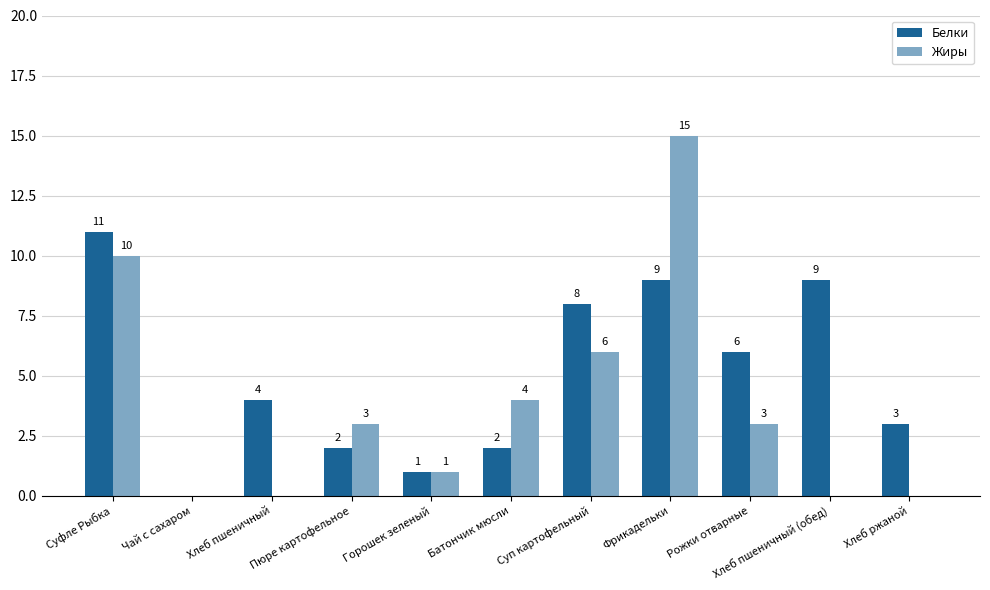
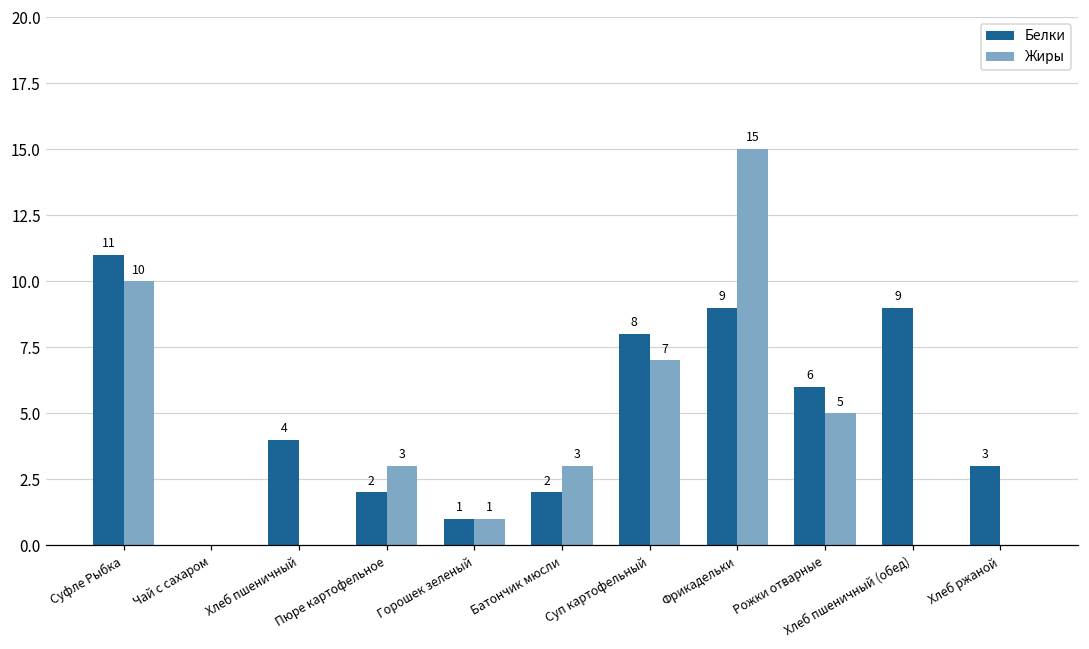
  {
    "Белки": {
      "Суфле Рыбка": 11,
      "Хлеб пшеничный": 4,
      "Пюре картофельное": 2,
      "Горошек зеленый": 1,
      "Батончик мюсли": 2,
      "Суп картофельный": 8,
      "Фрикадельки": 9,
      "Рожки отварные": 6,
      "Хлеб пшеничный (обед)": 9,
      "Хлеб ржаной": 3
    },
    "Жиры": {
      "Суфле Рыбка": 10,
      "Пюре картофельное": 3,
      "Горошек зеленый": 1,
-     "Батончик мюсли": 4,
-     "Суп картофельный": 6,
+     "Батончик мюсли": 3,
+     "Суп картофельный": 7,
      "Фрикадельки": 15,
-     "Рожки отварные": 3
+     "Рожки отварные": 5
    }
  }
